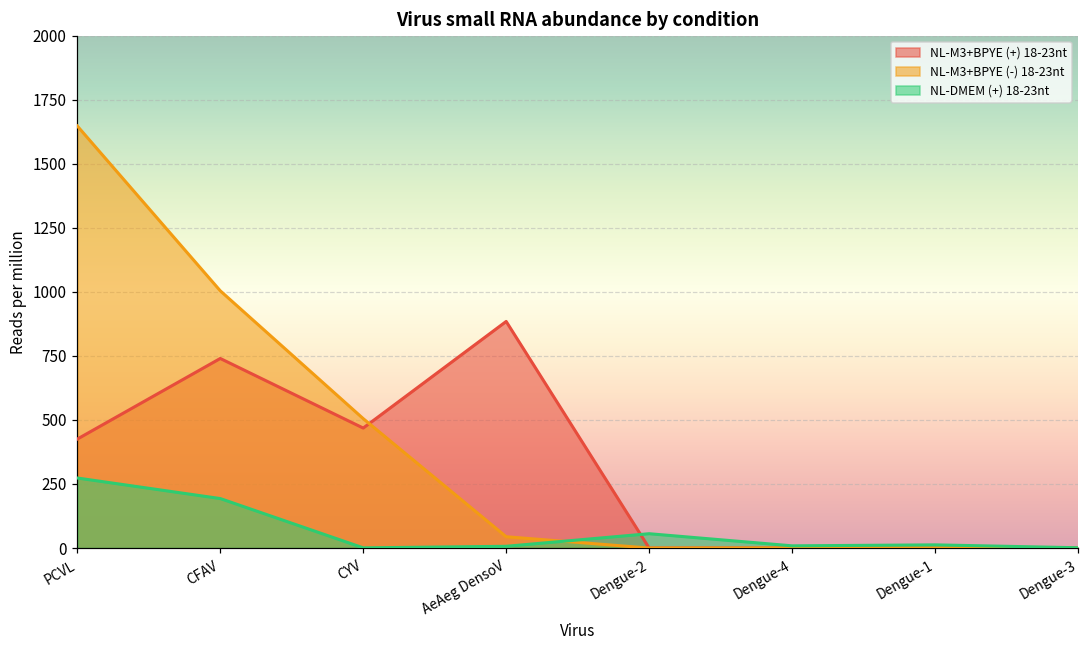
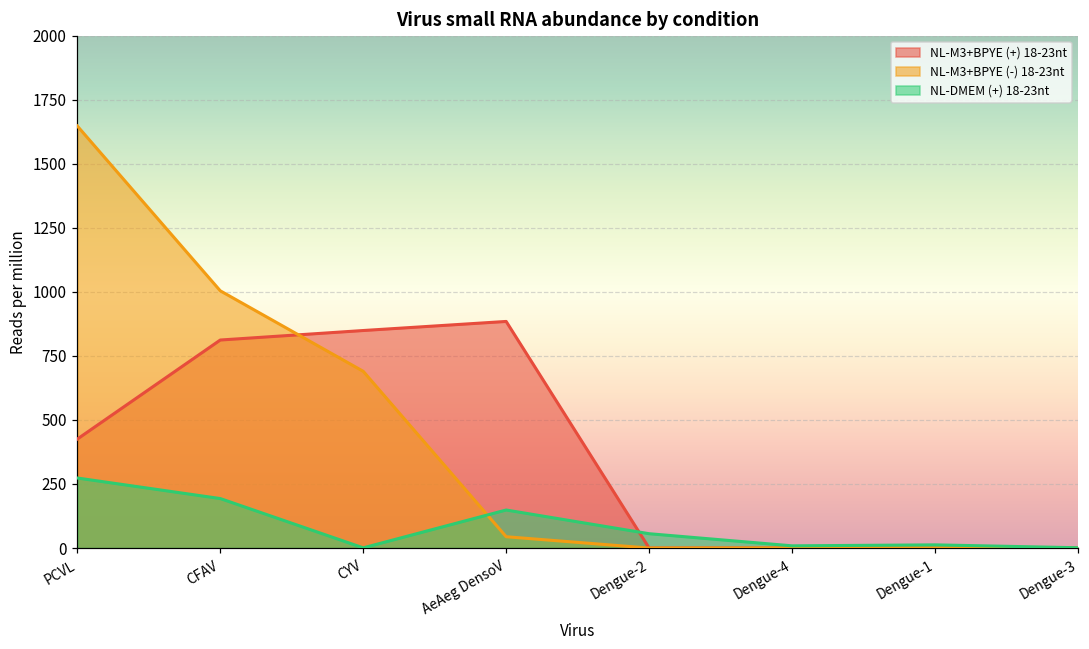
  {
    "NL-M3+BPYE (+) 18-23nt": {
      "PCVL": 430,
-     "CFAV": 740,
-     "CYV": 470,
+     "CFAV": 810,
+     "CYV": 850,
      "AeAeg DensoV": 880
    },
    "NL-M3+BPYE (-) 18-23nt": {
      "PCVL": 1650,
      "CFAV": 1000,
-     "CYV": 510,
+     "CYV": 690,
      "AeAeg DensoV": 40
    },
    "NL-DMEM (+) 18-23nt": {
      "PCVL": 270,
      "CFAV": 190,
      "CYV": 0,
-     "AeAeg DensoV": 10,
+     "AeAeg DensoV": 150,
      "Dengue-2": 60,
      "Dengue-1": 10
    }
  }
